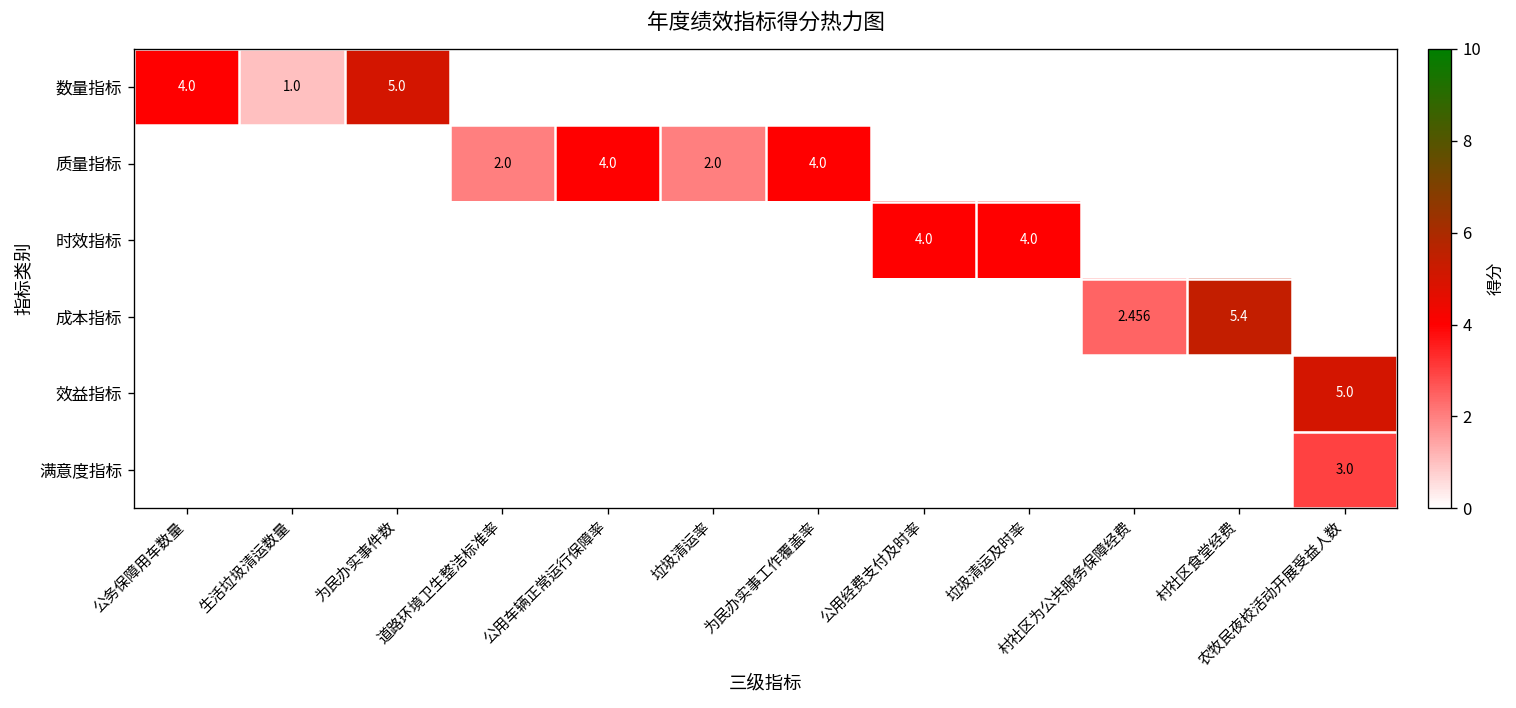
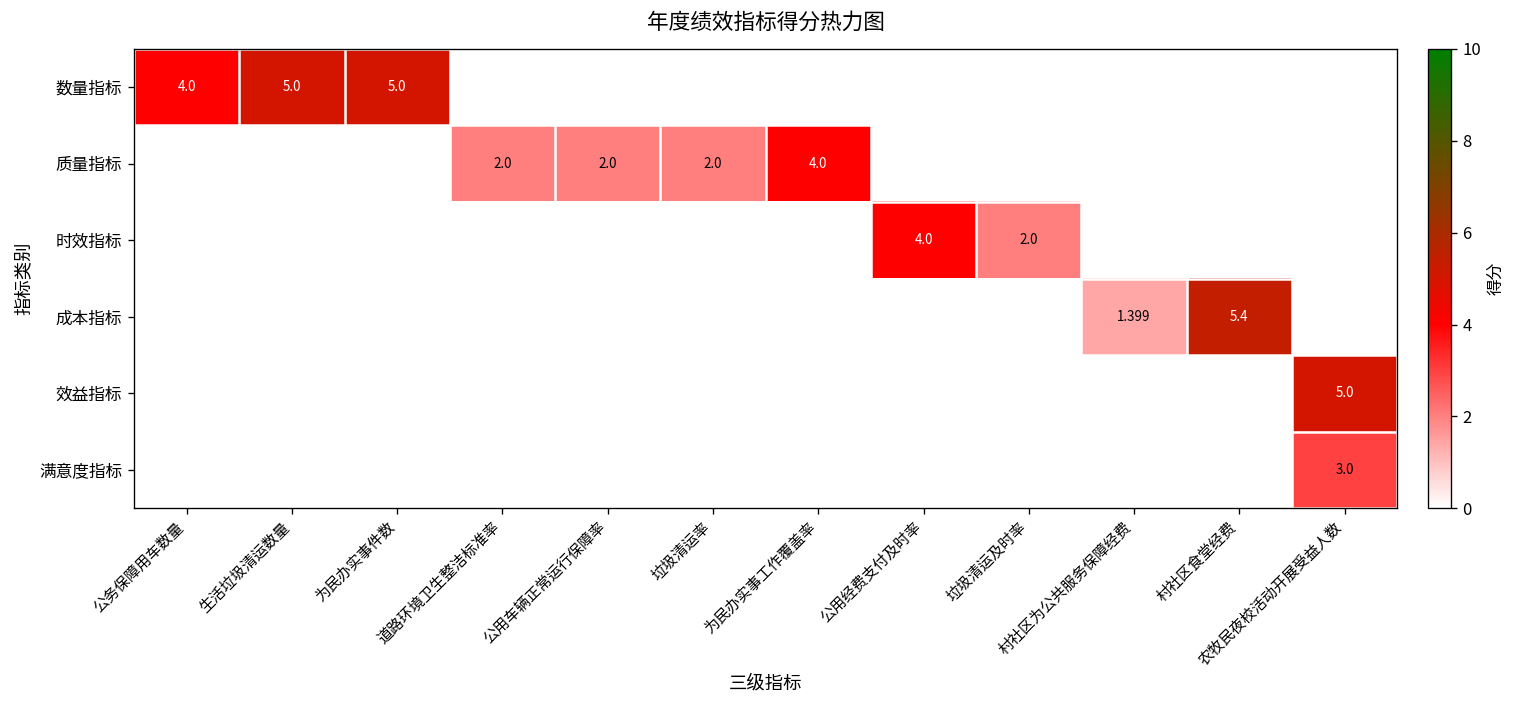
  {
    "数量指标": {
      "公务保障用车数量": 4.0,
-     "生活垃圾清运数量": 1.0,
+     "生活垃圾清运数量": 5.0,
      "为民办实事件数": 5.0
    },
    "质量指标": {
      "道路环境卫生整洁标准率": 2.0,
-     "公用车辆正常运行保障率": 4.0,
+     "公用车辆正常运行保障率": 2.0,
      "垃圾清运率": 2.0,
      "为民办实事工作覆盖率": 4.0
    },
    "时效指标": {
      "公用经费支付及时率": 4.0,
-     "垃圾清运及时率": 4.0
+     "垃圾清运及时率": 2.0
    },
    "成本指标": {
-     "村社区为公共服务保障经费": 2.456,
+     "村社区为公共服务保障经费": 1.399,
      "村社区食堂经费": 5.4
    },
    "效益指标": {
      "农牧民夜校活动开展受益人数": 5.0
    },
    "满意度指标": {
      "农牧民夜校活动开展受益人数": 3.0
    }
  }
